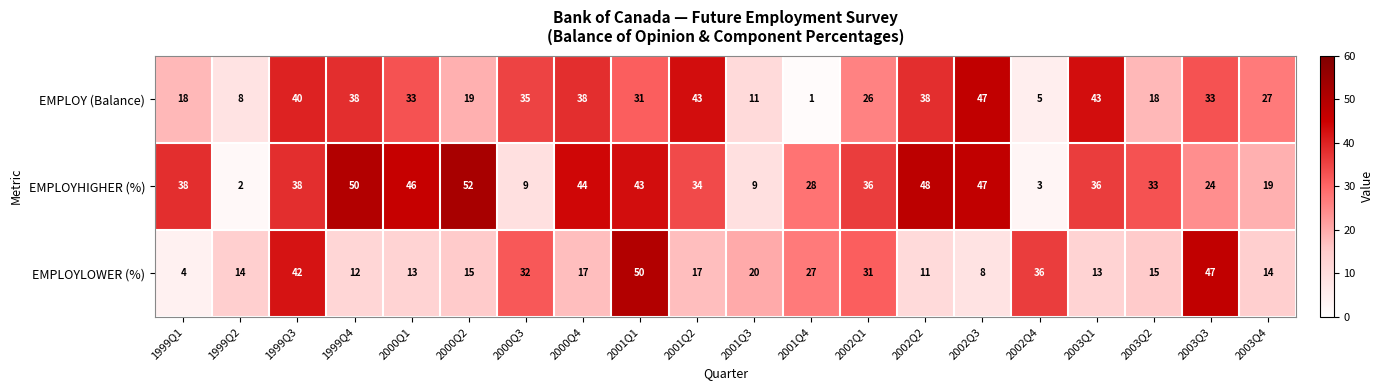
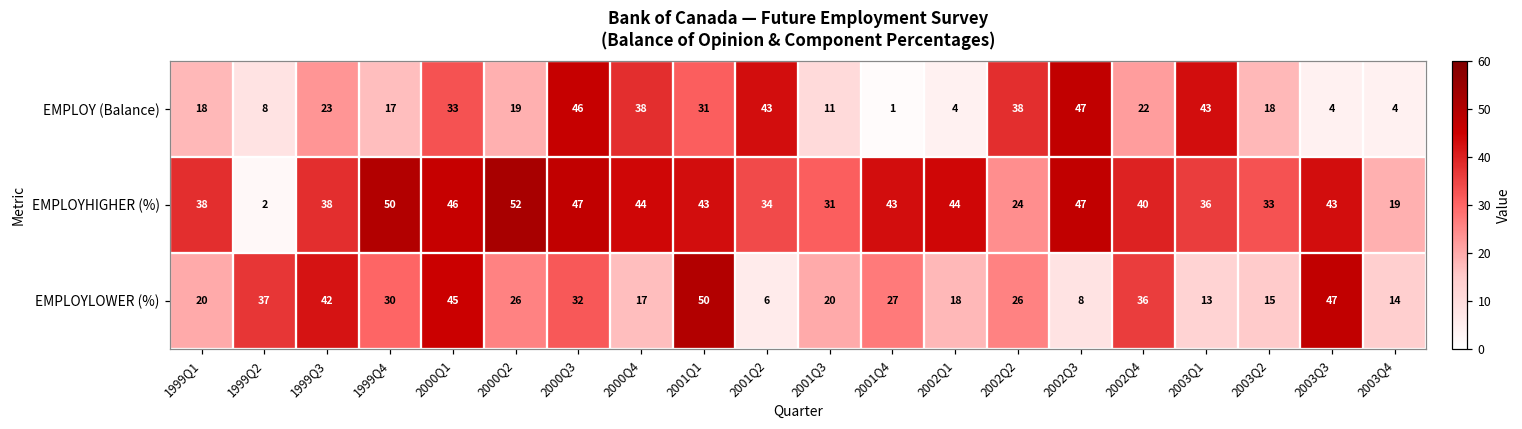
  {
    "EMPLOY (Balance)": {
      "1999Q1": 18,
      "1999Q2": 8,
-     "1999Q3": 40,
-     "1999Q4": 38,
+     "1999Q3": 23,
+     "1999Q4": 17,
      "2000Q1": 33,
      "2000Q2": 19,
-     "2000Q3": 35,
+     "2000Q3": 46,
      "2000Q4": 38,
      "2001Q1": 31,
      "2001Q2": 43,
      "2001Q3": 11,
      "2001Q4": 1,
-     "2002Q1": 26,
+     "2002Q1": 4,
      "2002Q2": 38,
      "2002Q3": 47,
-     "2002Q4": 5,
+     "2002Q4": 22,
      "2003Q1": 43,
      "2003Q2": 18,
-     "2003Q3": 33,
-     "2003Q4": 27
+     "2003Q3": 4,
+     "2003Q4": 4
    },
    "EMPLOYHIGHER (%)": {
      "1999Q1": 38,
      "1999Q2": 2,
      "1999Q3": 38,
      "1999Q4": 50,
      "2000Q1": 46,
      "2000Q2": 52,
-     "2000Q3": 9,
+     "2000Q3": 47,
      "2000Q4": 44,
      "2001Q1": 43,
      "2001Q2": 34,
-     "2001Q3": 9,
-     "2001Q4": 28,
-     "2002Q1": 36,
-     "2002Q2": 48,
+     "2001Q3": 31,
+     "2001Q4": 43,
+     "2002Q1": 44,
+     "2002Q2": 24,
      "2002Q3": 47,
-     "2002Q4": 3,
+     "2002Q4": 40,
      "2003Q1": 36,
      "2003Q2": 33,
-     "2003Q3": 24,
+     "2003Q3": 43,
      "2003Q4": 19
    },
    "EMPLOYLOWER (%)": {
-     "1999Q1": 4,
-     "1999Q2": 14,
+     "1999Q1": 20,
+     "1999Q2": 37,
      "1999Q3": 42,
-     "1999Q4": 12,
-     "2000Q1": 13,
-     "2000Q2": 15,
+     "1999Q4": 30,
+     "2000Q1": 45,
+     "2000Q2": 26,
      "2000Q3": 32,
      "2000Q4": 17,
      "2001Q1": 50,
-     "2001Q2": 17,
+     "2001Q2": 6,
      "2001Q3": 20,
      "2001Q4": 27,
-     "2002Q1": 31,
-     "2002Q2": 11,
+     "2002Q1": 18,
+     "2002Q2": 26,
      "2002Q3": 8,
      "2002Q4": 36,
      "2003Q1": 13,
      "2003Q2": 15,
      "2003Q3": 47,
      "2003Q4": 14
    }
  }
